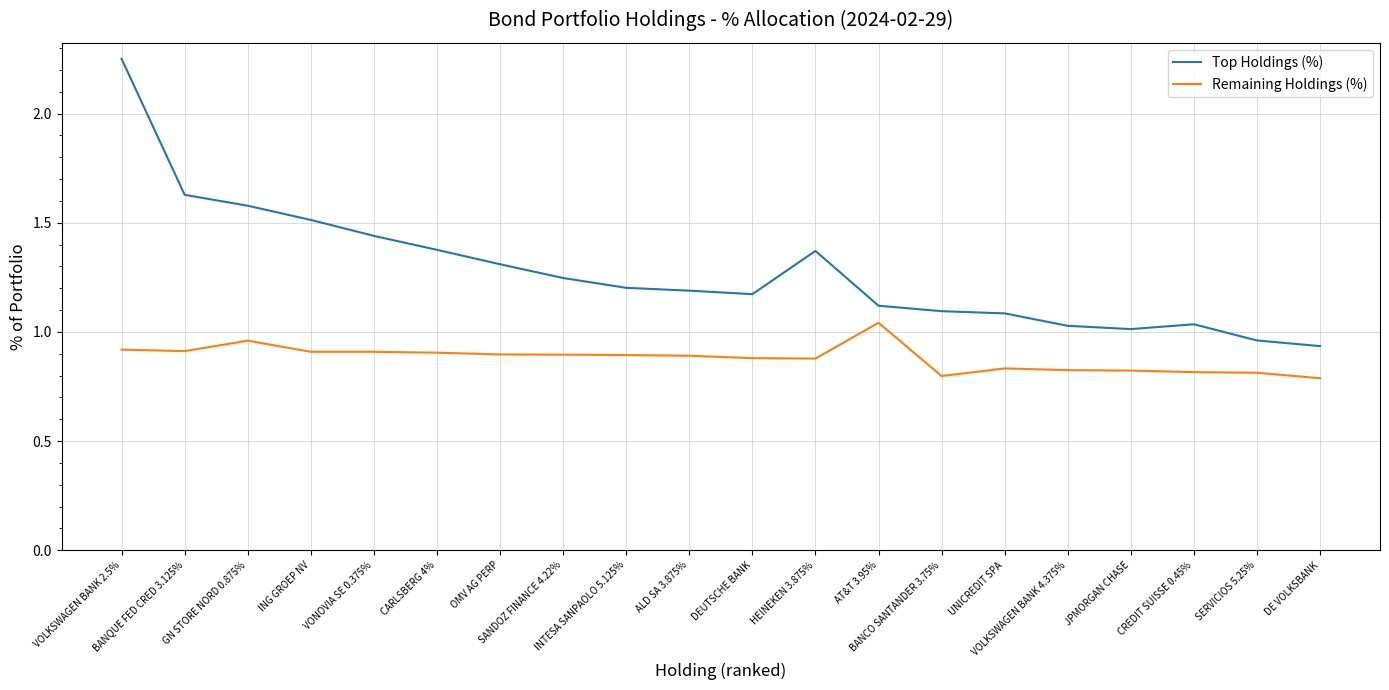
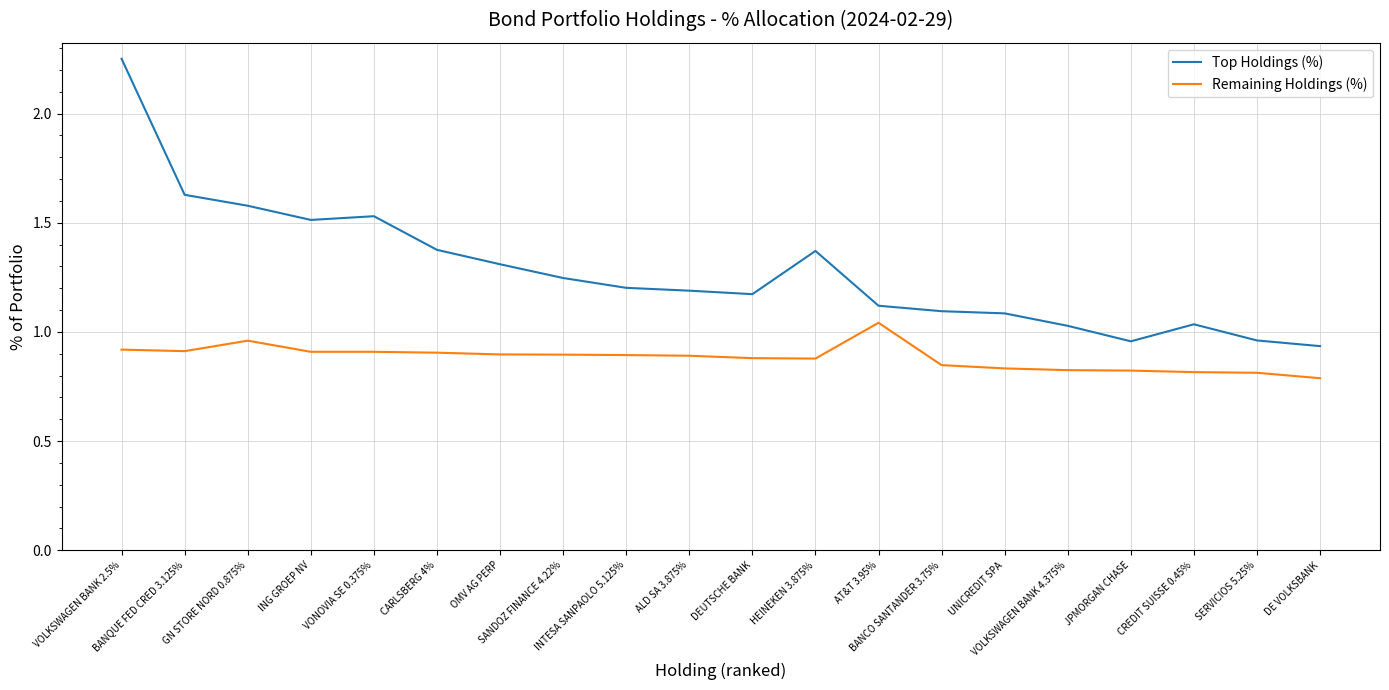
  {
    "Top Holdings (%)": {
      "VOLKSWAGEN BANK 2.5%": 2.25,
      "BANQUE FED CRED 3.125%": 1.63,
      "GN STORE NORD 0.875%": 1.58,
      "ING GROEP NV": 1.51,
-     "VONOVIA SE 0.375%": 1.44,
+     "VONOVIA SE 0.375%": 1.53,
      "CARLSBERG 4%": 1.38,
      "OMV AG PERP": 1.31,
      "SANDOZ FINANCE 4.22%": 1.25,
      "INTESA SANPAOLO 5.125%": 1.20,
      "ALD SA 3.875%": 1.19,
      "DEUTSCHE BANK": 1.17,
      "HEINEKEN 3.875%": 1.37,
      "AT&T 3.95%": 1.12,
      "BANCO SANTANDER 3.75%": 1.10,
      "UNICREDIT SPA": 1.09,
      "VOLKSWAGEN BANK 4.375%": 1.03,
-     "JPMORGAN CHASE": 1.01,
+     "JPMORGAN CHASE": 0.96,
      "CREDIT SUISSE 0.45%": 1.04,
      "SERVICIOS 5.25%": 0.96,
      "DE VOLKSBANK": 0.94
    },
    "Remaining Holdings (%)": {
      "VOLKSWAGEN BANK 2.5%": 0.92,
      "BANQUE FED CRED 3.125%": 0.91,
      "GN STORE NORD 0.875%": 0.96,
      "ING GROEP NV": 0.91,
      "VONOVIA SE 0.375%": 0.91,
      "CARLSBERG 4%": 0.91,
      "OMV AG PERP": 0.90,
      "SANDOZ FINANCE 4.22%": 0.90,
      "INTESA SANPAOLO 5.125%": 0.89,
      "ALD SA 3.875%": 0.89,
      "DEUTSCHE BANK": 0.88,
      "HEINEKEN 3.875%": 0.88,
      "AT&T 3.95%": 1.04,
-     "BANCO SANTANDER 3.75%": 0.80,
+     "BANCO SANTANDER 3.75%": 0.85,
      "UNICREDIT SPA": 0.83,
      "VOLKSWAGEN BANK 4.375%": 0.83,
      "JPMORGAN CHASE": 0.82,
      "CREDIT SUISSE 0.45%": 0.82,
      "SERVICIOS 5.25%": 0.81,
      "DE VOLKSBANK": 0.79
    }
  }
